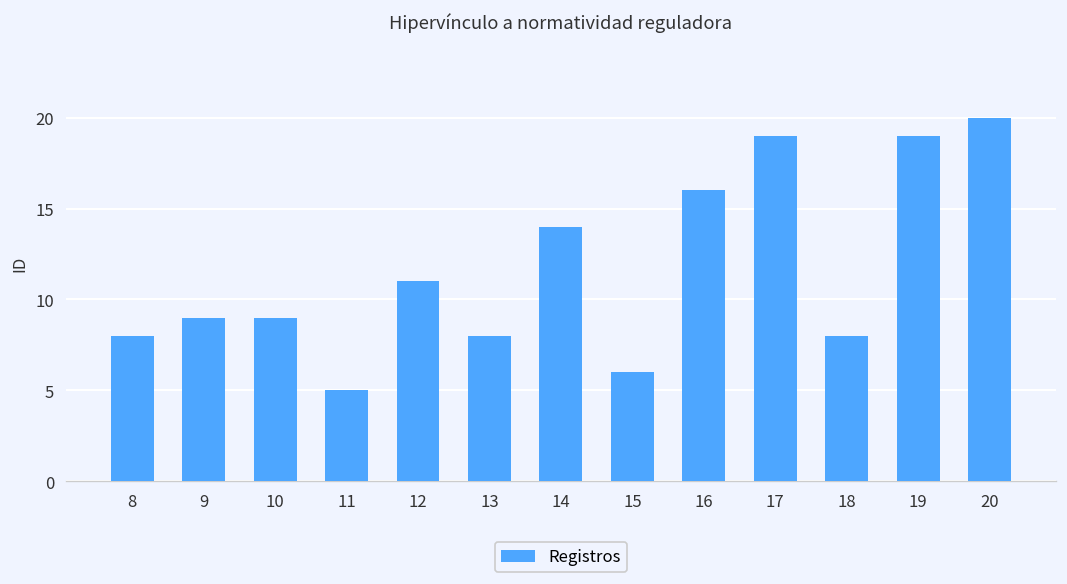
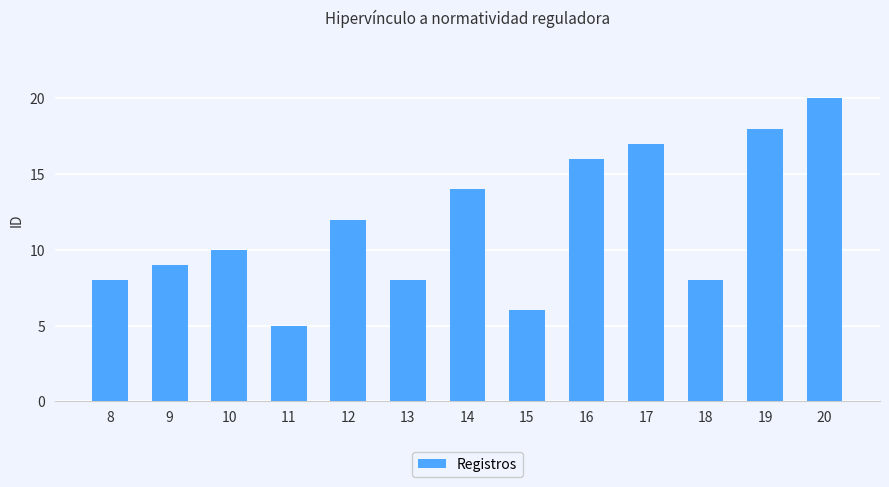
  {
    "8": 8,
    "9": 9,
-   "10": 9,
+   "10": 10,
    "11": 5,
-   "12": 11,
+   "12": 12,
    "13": 8,
    "14": 14,
    "15": 6,
    "16": 16,
-   "17": 19,
+   "17": 17,
    "18": 8,
-   "19": 19,
+   "19": 18,
    "20": 20
  }
